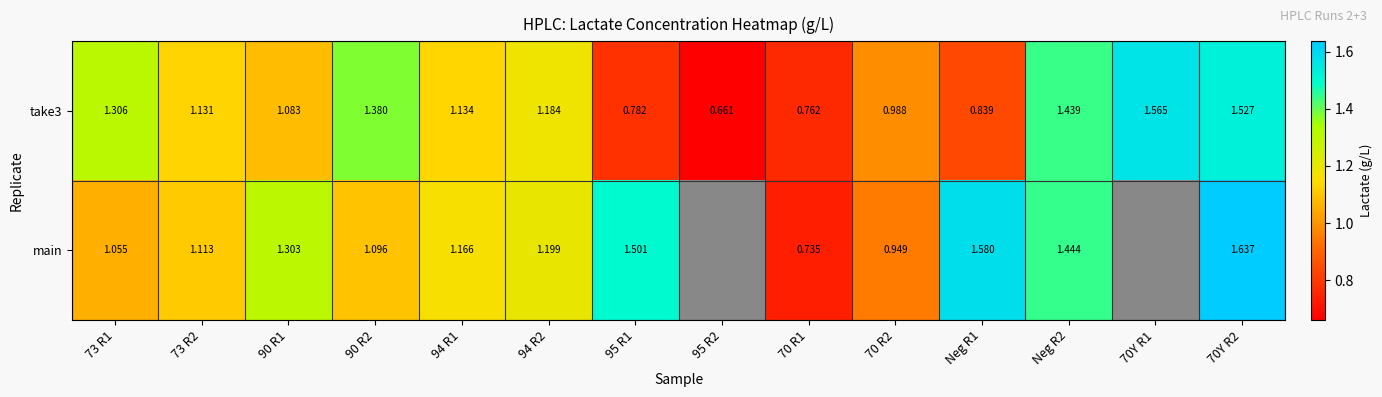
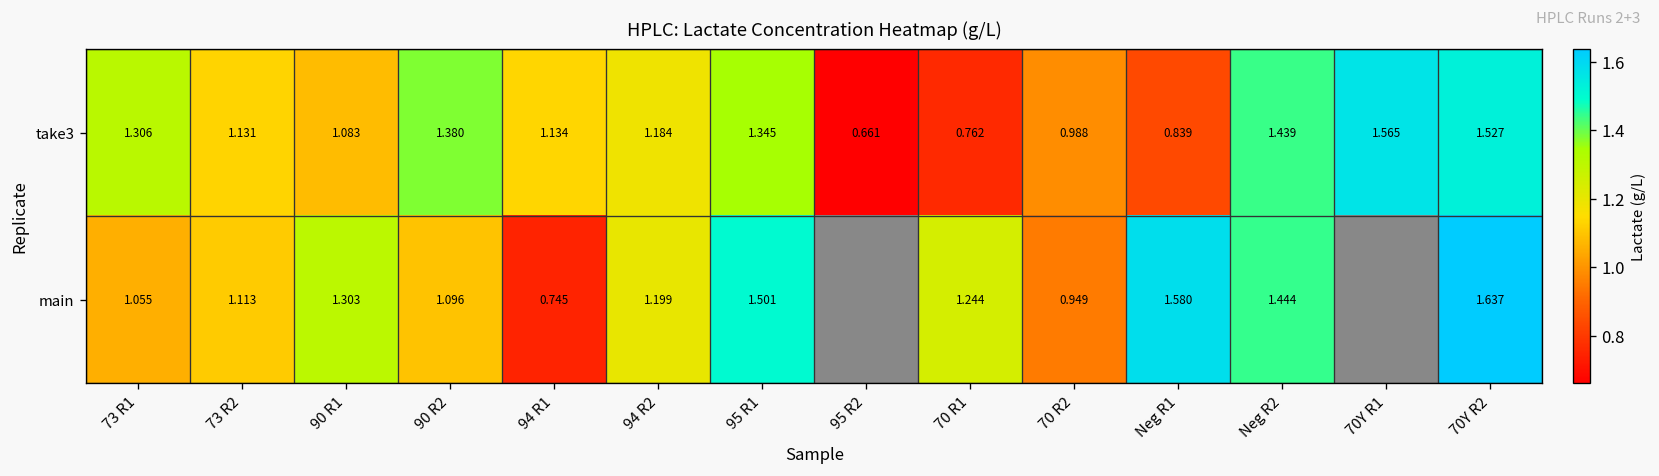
  {
    "take3": {
      "73 R1": 1.306,
      "73 R2": 1.131,
      "90 R1": 1.083,
      "90 R2": 1.380,
      "94 R1": 1.134,
      "94 R2": 1.184,
-     "95 R1": 0.782,
+     "95 R1": 1.345,
      "95 R2": 0.661,
      "70 R1": 0.762,
      "70 R2": 0.988,
      "Neg R1": 0.839,
      "Neg R2": 1.439,
      "70Y R1": 1.565,
      "70Y R2": 1.527
    },
    "main": {
      "73 R1": 1.055,
      "73 R2": 1.113,
      "90 R1": 1.303,
      "90 R2": 1.096,
-     "94 R1": 1.166,
+     "94 R1": 0.745,
      "94 R2": 1.199,
      "95 R1": 1.501,
-     "70 R1": 0.735,
+     "70 R1": 1.244,
      "70 R2": 0.949,
      "Neg R1": 1.580,
      "Neg R2": 1.444,
      "70Y R2": 1.637
    }
  }
